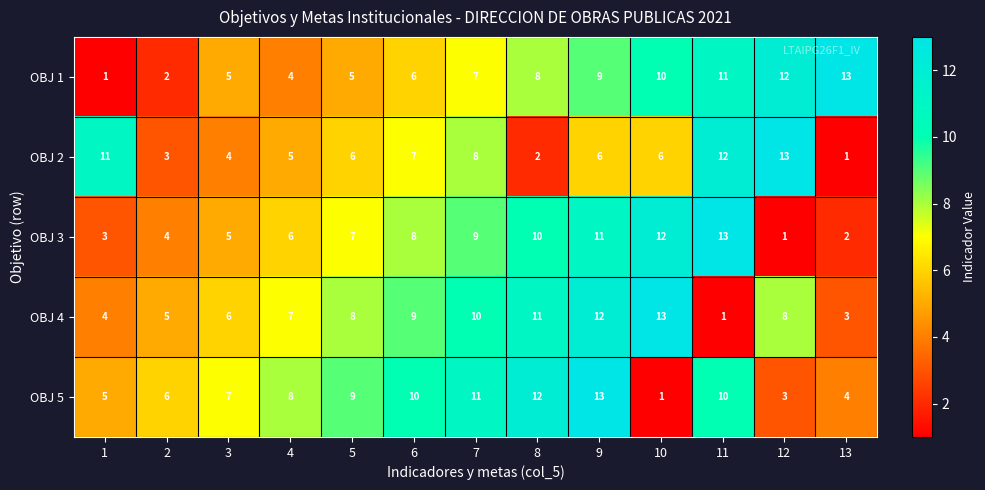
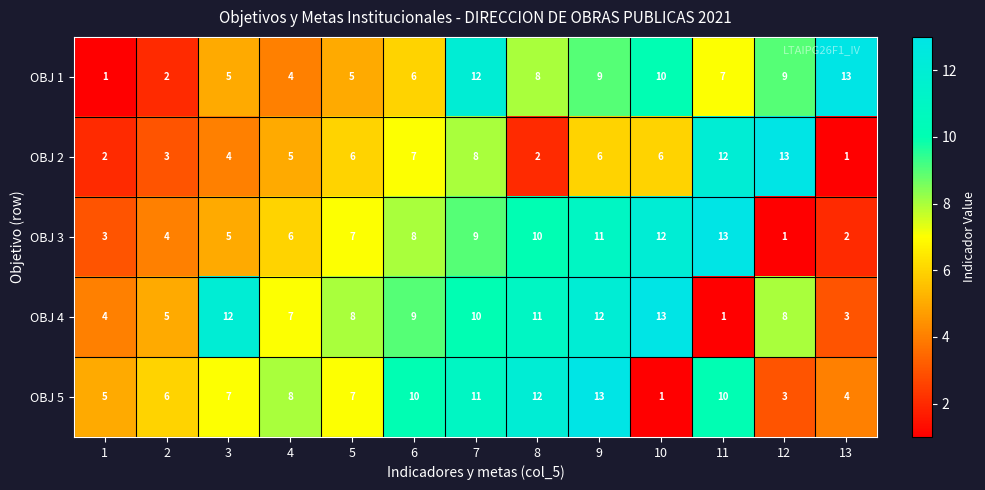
  {
    "OBJ 1": {
      "1": 1,
      "2": 2,
      "3": 5,
      "4": 4,
      "5": 5,
      "6": 6,
-     "7": 7,
+     "7": 12,
      "8": 8,
      "9": 9,
      "10": 10,
-     "11": 11,
-     "12": 12
+     "11": 7,
+     "12": 9
    },
    "OBJ 2": {
-     "1": 11,
+     "1": 2,
      "2": 3,
      "3": 4,
      "4": 5,
      "5": 6,
      "6": 7,
      "7": 8,
      "8": 2,
      "9": 6,
      "10": 6,
      "11": 12,
      "12": 13,
      "13": 1
    },
    "OBJ 3": {
      "1": 3,
      "2": 4,
      "3": 5,
      "4": 6,
      "5": 7,
      "6": 8,
      "7": 9,
      "8": 10,
      "9": 11,
      "10": 12,
      "11": 13,
      "12": 1,
      "13": 2
    },
    "OBJ 4": {
      "1": 4,
      "2": 5,
-     "3": 6,
+     "3": 12,
      "4": 7,
      "5": 8,
      "6": 9,
      "7": 10,
      "8": 11,
      "9": 12,
      "10": 13,
      "11": 1,
      "12": 8,
      "13": 3
    },
    "OBJ 5": {
      "1": 5,
      "2": 6,
      "3": 7,
      "4": 8,
-     "5": 9,
+     "5": 7,
      "6": 10,
      "7": 11,
      "8": 12,
      "9": 13,
      "10": 1,
      "11": 10,
      "12": 3,
      "13": 4
    }
  }
